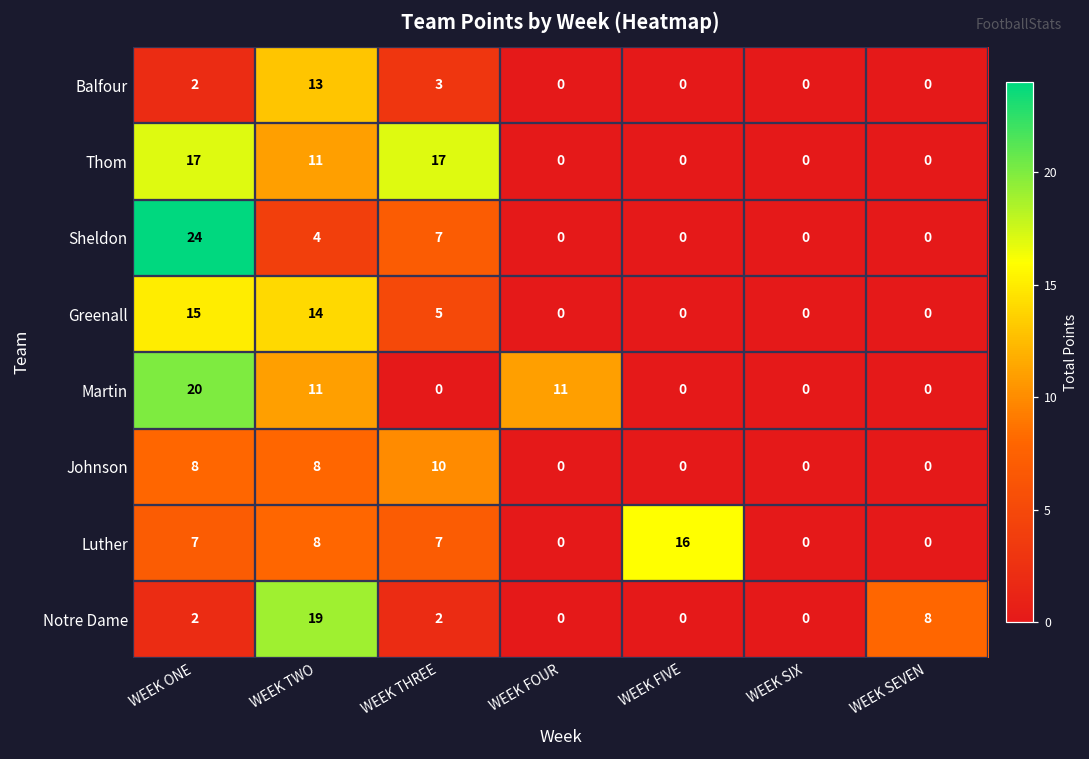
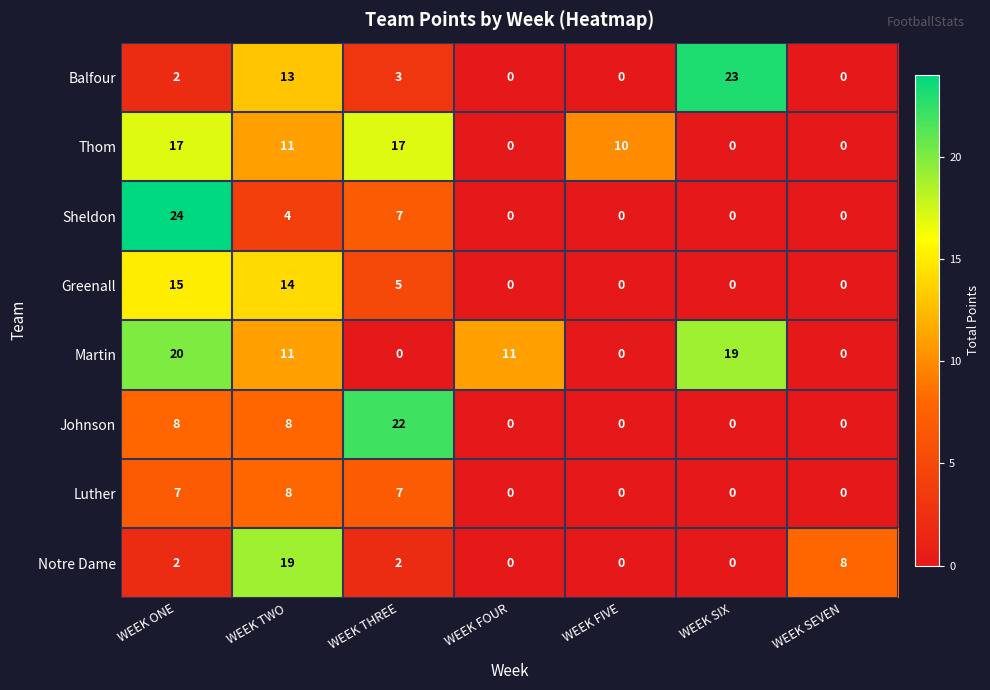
  {
    "Balfour": {
      "WEEK ONE": 2,
      "WEEK TWO": 13,
      "WEEK THREE": 3,
      "WEEK FOUR": 0,
      "WEEK FIVE": 0,
-     "WEEK SIX": 0,
+     "WEEK SIX": 23,
      "WEEK SEVEN": 0
    },
    "Thom": {
      "WEEK ONE": 17,
      "WEEK TWO": 11,
      "WEEK THREE": 17,
      "WEEK FOUR": 0,
-     "WEEK FIVE": 0,
+     "WEEK FIVE": 10,
      "WEEK SIX": 0,
      "WEEK SEVEN": 0
    },
    "Sheldon": {
      "WEEK ONE": 24,
      "WEEK TWO": 4,
      "WEEK THREE": 7,
      "WEEK FOUR": 0,
      "WEEK FIVE": 0,
      "WEEK SIX": 0,
      "WEEK SEVEN": 0
    },
    "Greenall": {
      "WEEK ONE": 15,
      "WEEK TWO": 14,
      "WEEK THREE": 5,
      "WEEK FOUR": 0,
      "WEEK FIVE": 0,
      "WEEK SIX": 0,
      "WEEK SEVEN": 0
    },
    "Martin": {
      "WEEK ONE": 20,
      "WEEK TWO": 11,
      "WEEK THREE": 0,
      "WEEK FOUR": 11,
      "WEEK FIVE": 0,
-     "WEEK SIX": 0,
+     "WEEK SIX": 19,
      "WEEK SEVEN": 0
    },
    "Johnson": {
      "WEEK ONE": 8,
      "WEEK TWO": 8,
-     "WEEK THREE": 10,
+     "WEEK THREE": 22,
      "WEEK FOUR": 0,
      "WEEK FIVE": 0,
      "WEEK SIX": 0,
      "WEEK SEVEN": 0
    },
    "Luther": {
      "WEEK ONE": 7,
      "WEEK TWO": 8,
      "WEEK THREE": 7,
      "WEEK FOUR": 0,
-     "WEEK FIVE": 16,
+     "WEEK FIVE": 0,
      "WEEK SIX": 0,
      "WEEK SEVEN": 0
    },
    "Notre Dame": {
      "WEEK ONE": 2,
      "WEEK TWO": 19,
      "WEEK THREE": 2,
      "WEEK FOUR": 0,
      "WEEK FIVE": 0,
      "WEEK SIX": 0,
      "WEEK SEVEN": 8
    }
  }
